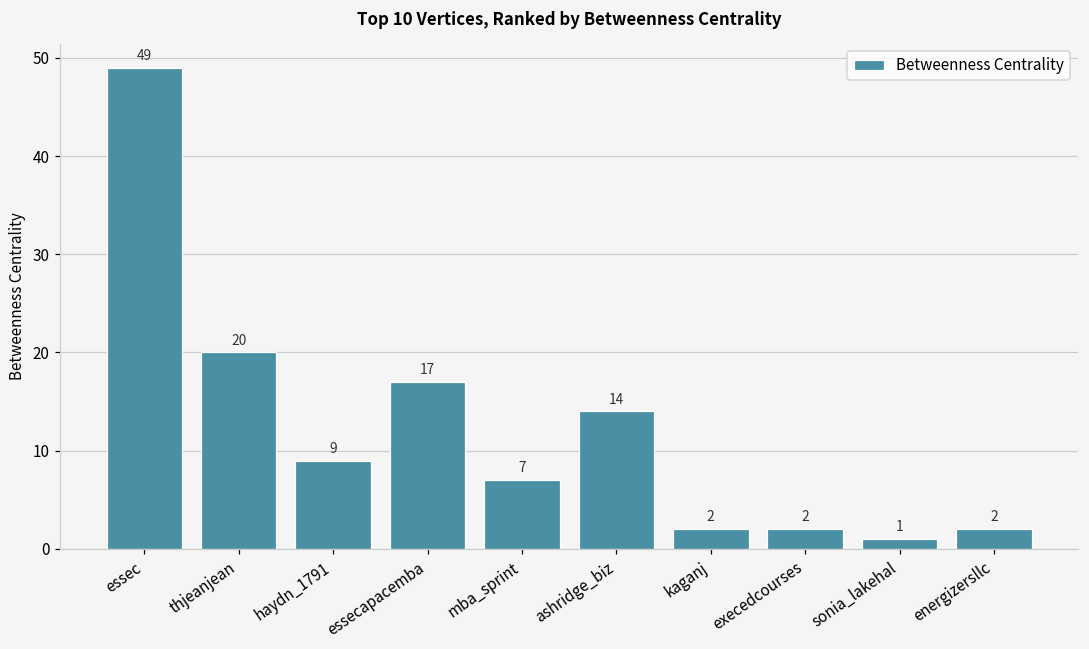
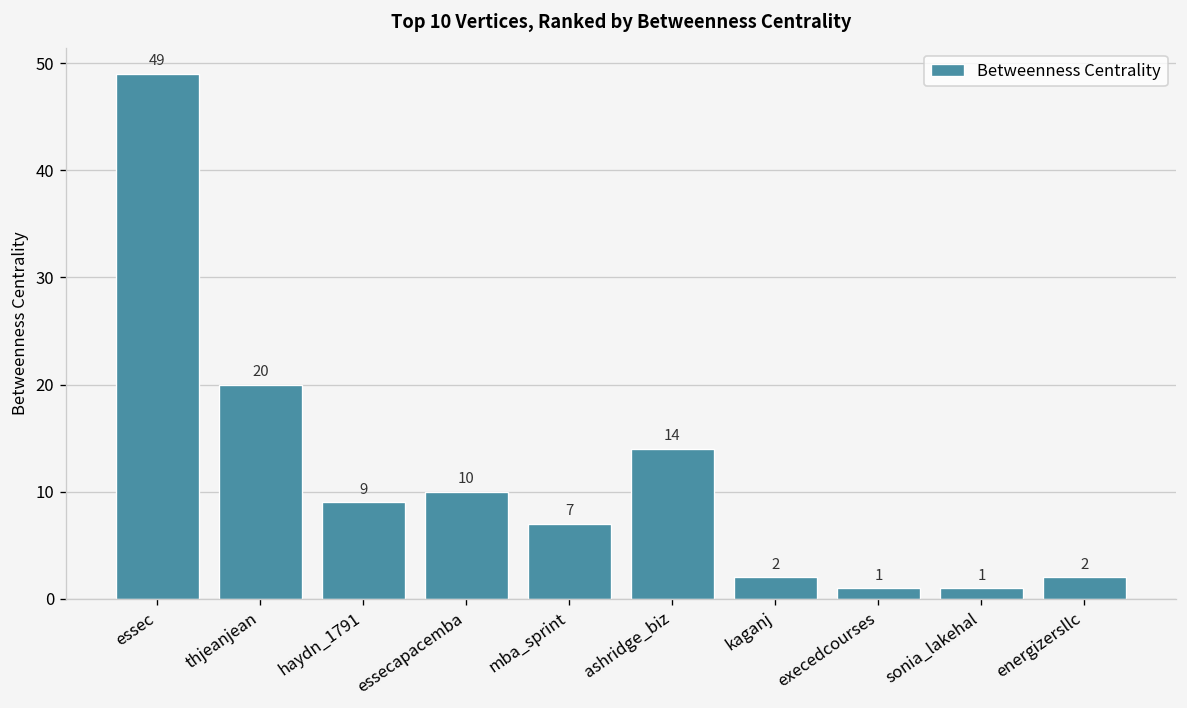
  {
    "essec": 49,
    "thjeanjean": 20,
    "haydn_1791": 9,
-   "essecapacemba": 17,
+   "essecapacemba": 10,
    "mba_sprint": 7,
    "ashridge_biz": 14,
    "kaganj": 2,
-   "execedcourses": 2,
+   "execedcourses": 1,
    "sonia_lakehal": 1,
    "energizersllc": 2
  }
